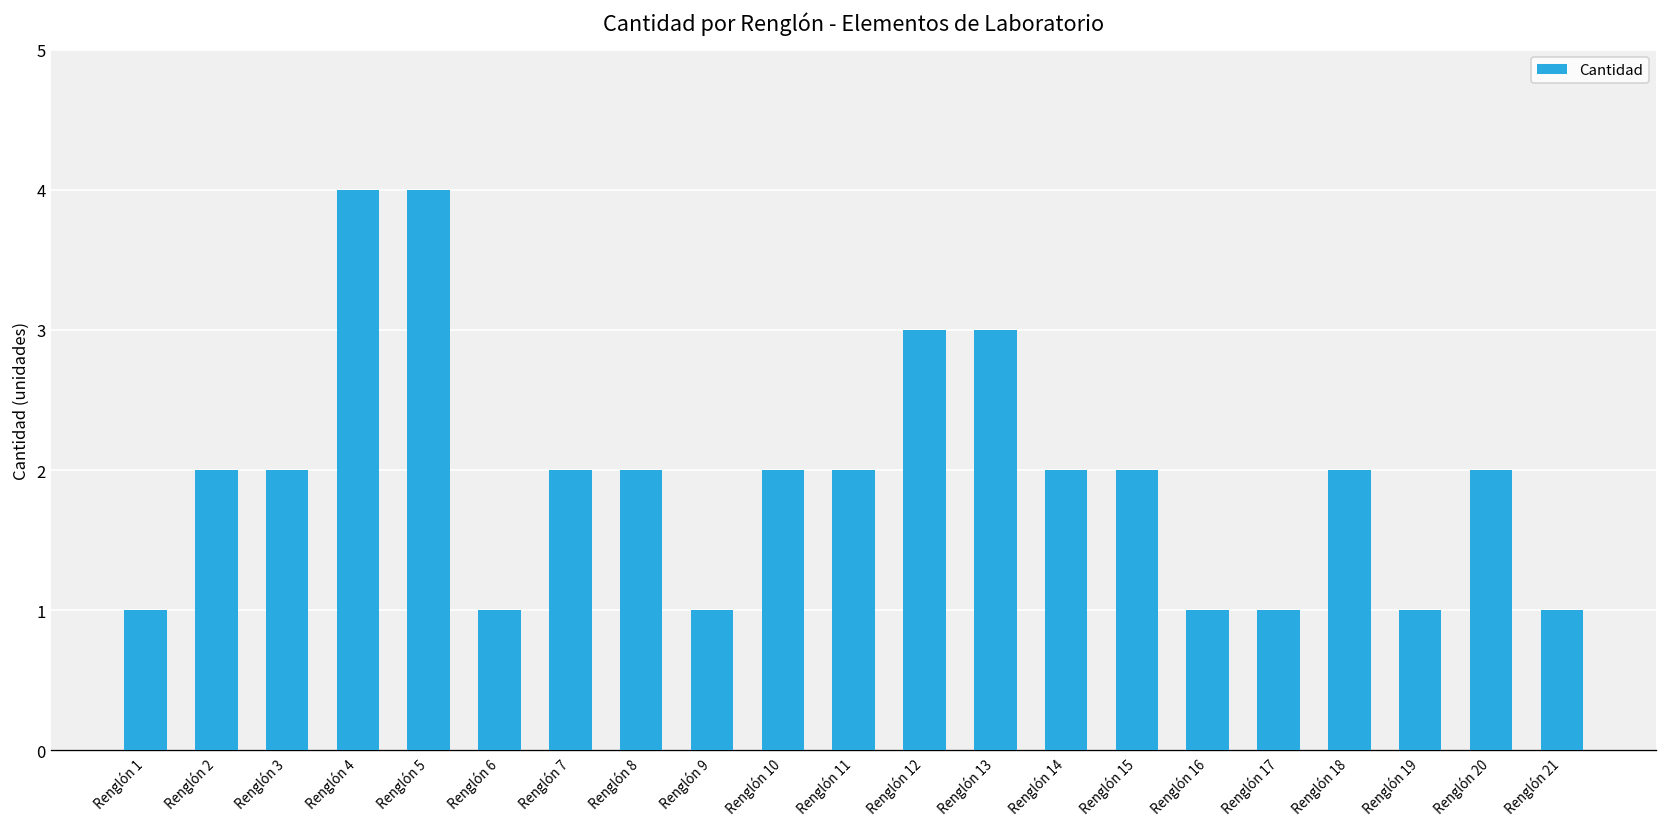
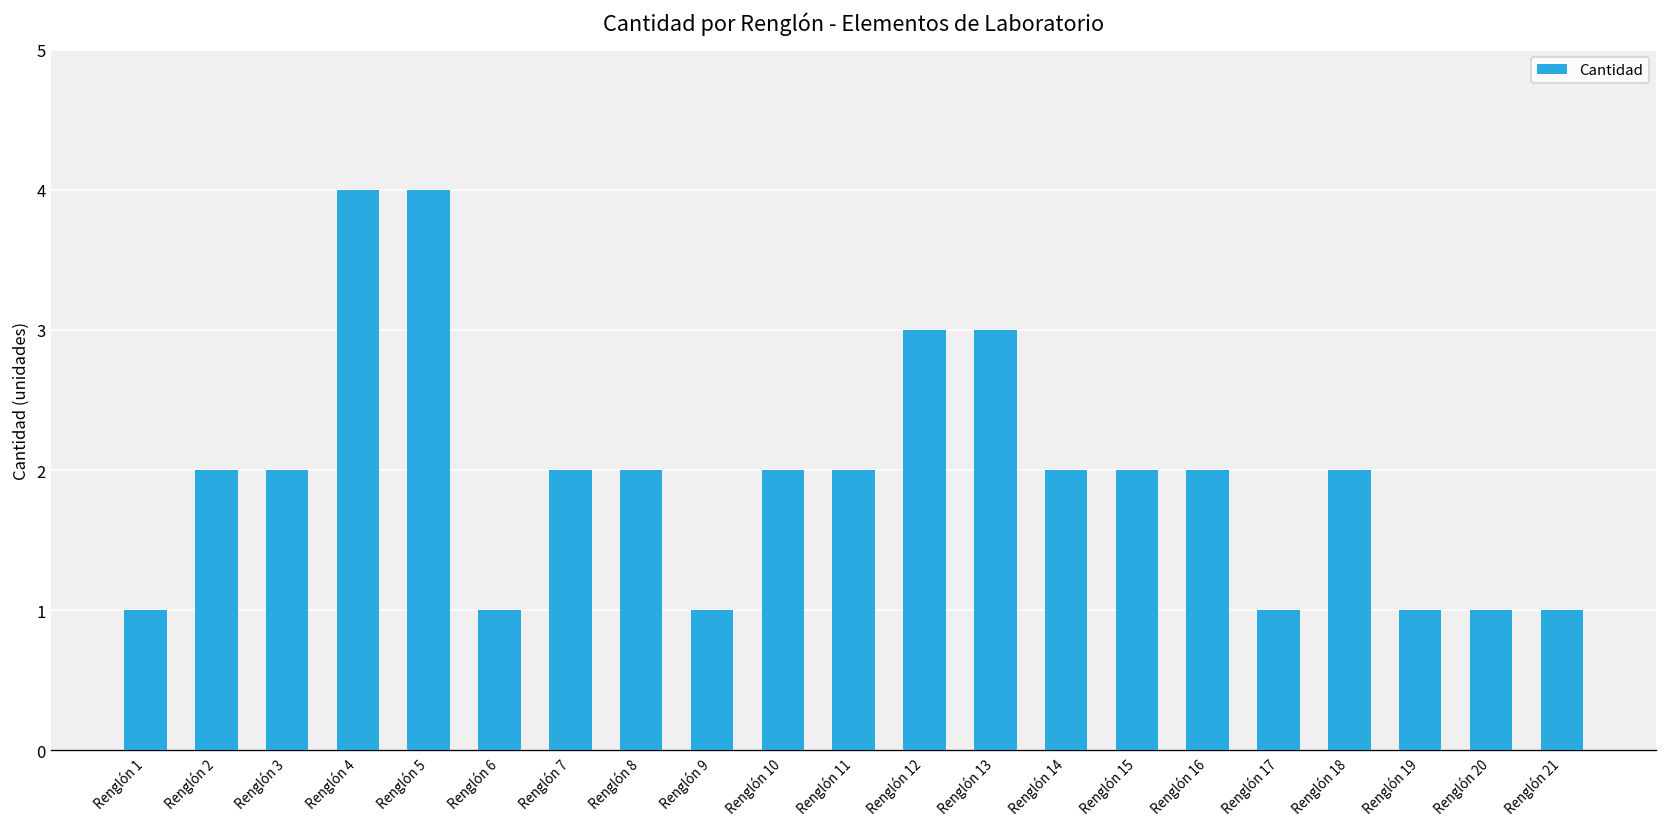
  {
    "Renglón 1": 1,
    "Renglón 2": 2,
    "Renglón 3": 2,
    "Renglón 4": 4,
    "Renglón 5": 4,
    "Renglón 6": 1,
    "Renglón 7": 2,
    "Renglón 8": 2,
    "Renglón 9": 1,
    "Renglón 10": 2,
    "Renglón 11": 2,
    "Renglón 12": 3,
    "Renglón 13": 3,
    "Renglón 14": 2,
    "Renglón 15": 2,
-   "Renglón 16": 1,
+   "Renglón 16": 2,
    "Renglón 17": 1,
    "Renglón 18": 2,
    "Renglón 19": 1,
-   "Renglón 20": 2,
+   "Renglón 20": 1,
    "Renglón 21": 1
  }
